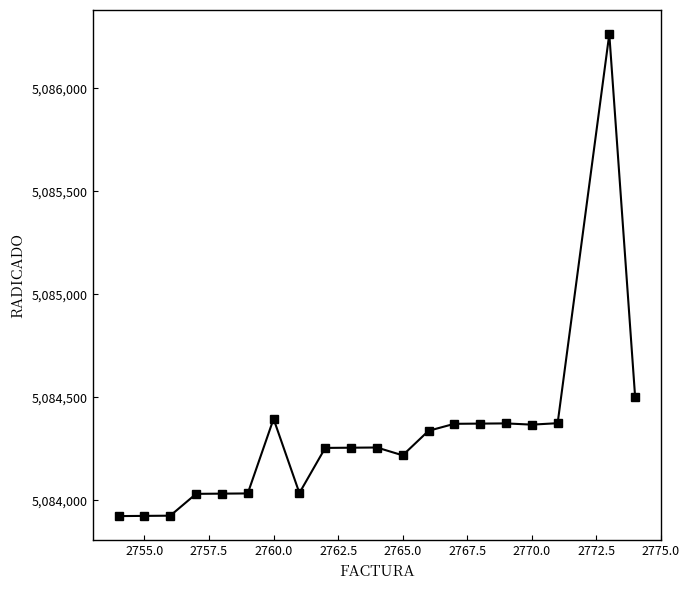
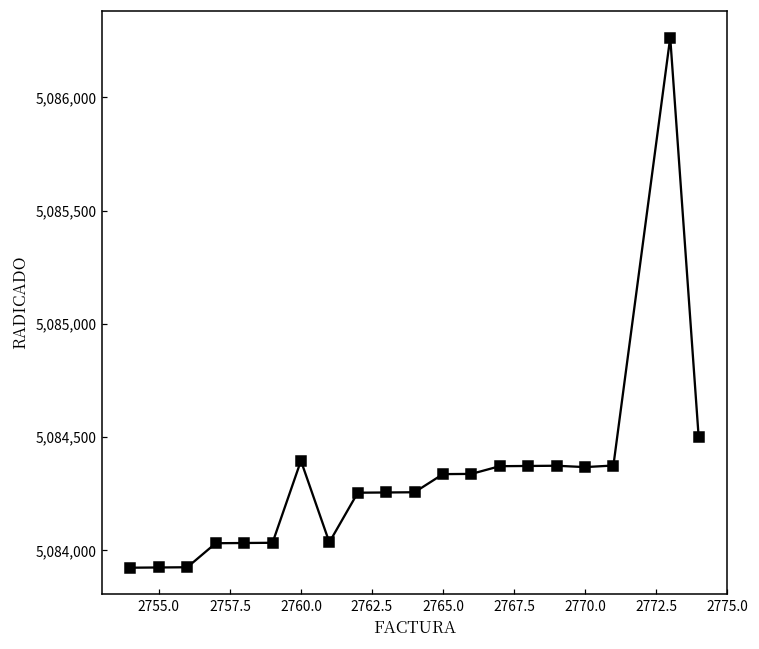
  {
    "2755.0": "5,083,930",
    "2760.0": "5,084,400",
-   "2765.0": "5,084,220",
+   "2765.0": "5,084,340",
    "2770.0": "5,084,370"
  }
